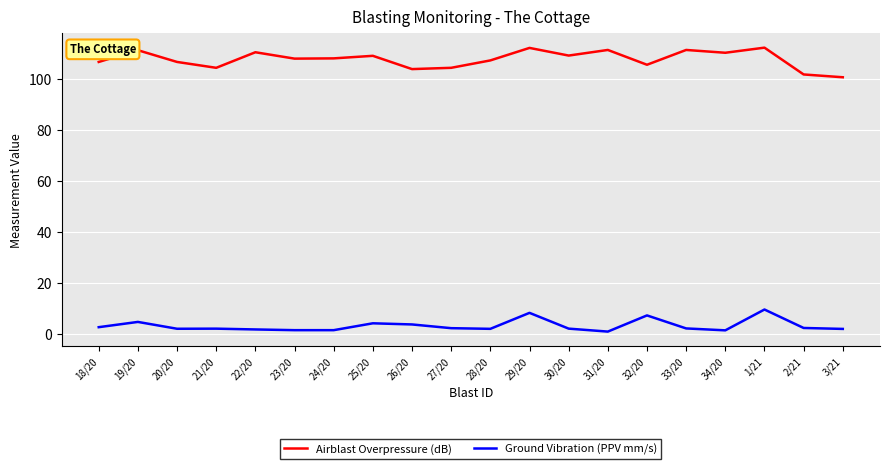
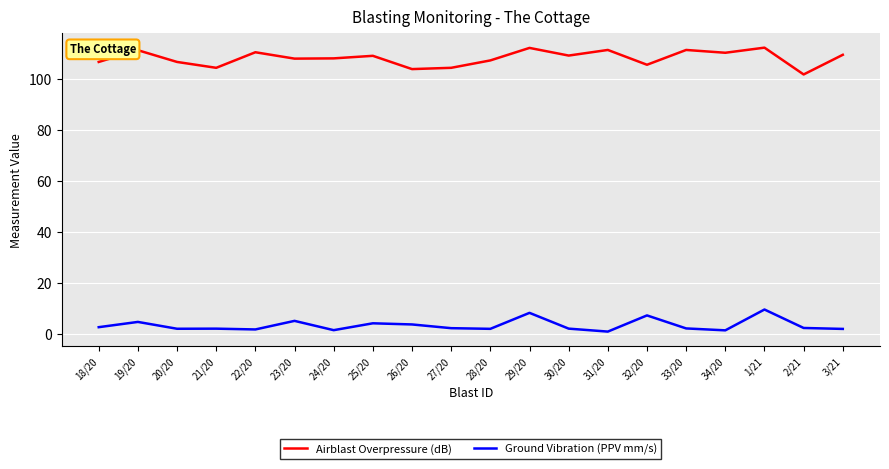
  {
    "Airblast Overpressure (dB)": {
      "18/20": 107,
      "20/20": 107,
      "21/20": 104,
      "22/20": 111,
      "23/20": 108,
      "24/20": 108,
      "25/20": 109,
      "26/20": 104,
      "27/20": 104,
      "28/20": 107,
      "29/20": 112,
      "30/20": 109,
      "31/20": 111,
      "32/20": 106,
      "33/20": 111,
      "34/20": 110,
      "1/21": 112,
      "2/21": 102,
-     "3/21": 101
+     "3/21": 110
    },
    "Ground Vibration (PPV mm/s)": {
      "18/20": 3,
      "19/20": 5,
      "20/20": 2,
      "21/20": 2,
      "22/20": 2,
-     "23/20": 2,
+     "23/20": 5,
      "24/20": 2,
      "25/20": 4,
      "26/20": 4,
      "27/20": 2,
      "28/20": 2,
      "29/20": 8,
      "30/20": 2,
      "31/20": 1,
      "32/20": 7,
      "33/20": 2,
      "34/20": 2,
      "1/21": 10,
      "2/21": 2,
      "3/21": 2
    }
  }
